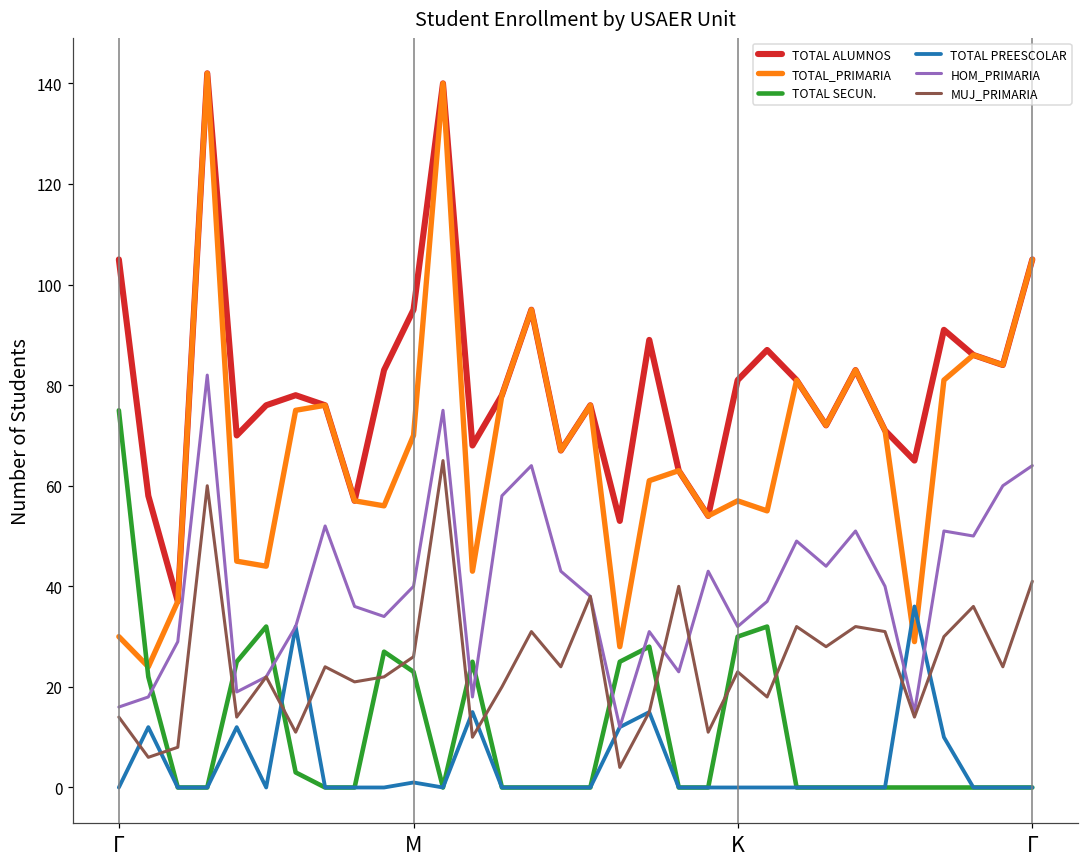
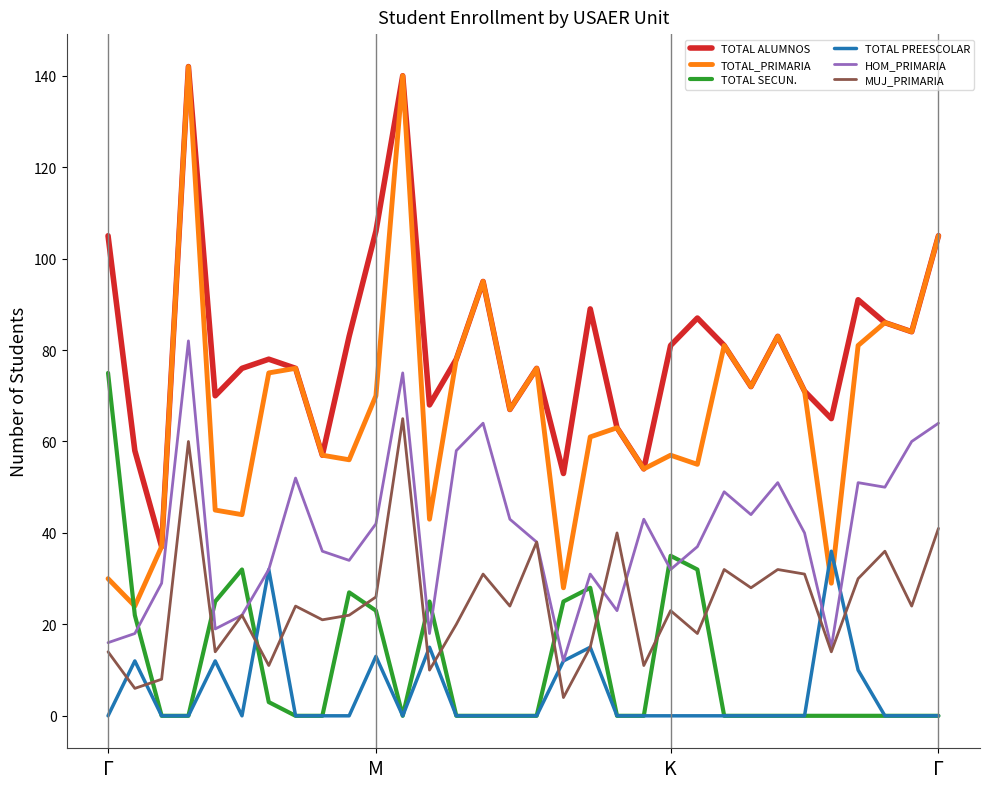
  {
    "TOTAL ALUMNOS": {
-     "M": 95,
+     "M": 106,
      "K": 81
    },
    "TOTAL_PRIMARIA": {
      "M": 70,
      "K": 57
    },
    "TOTAL SECUN.": {
      "M": 23,
-     "K": 30
+     "K": 35
    },
    "TOTAL PREESCOLAR": {
-     "M": 1,
+     "M": 13,
      "K": 0
    },
    "HOM_PRIMARIA": {
-     "M": 40,
+     "M": 42,
      "K": 32
    },
    "MUJ_PRIMARIA": {
      "M": 26,
      "K": 23
    }
  }
